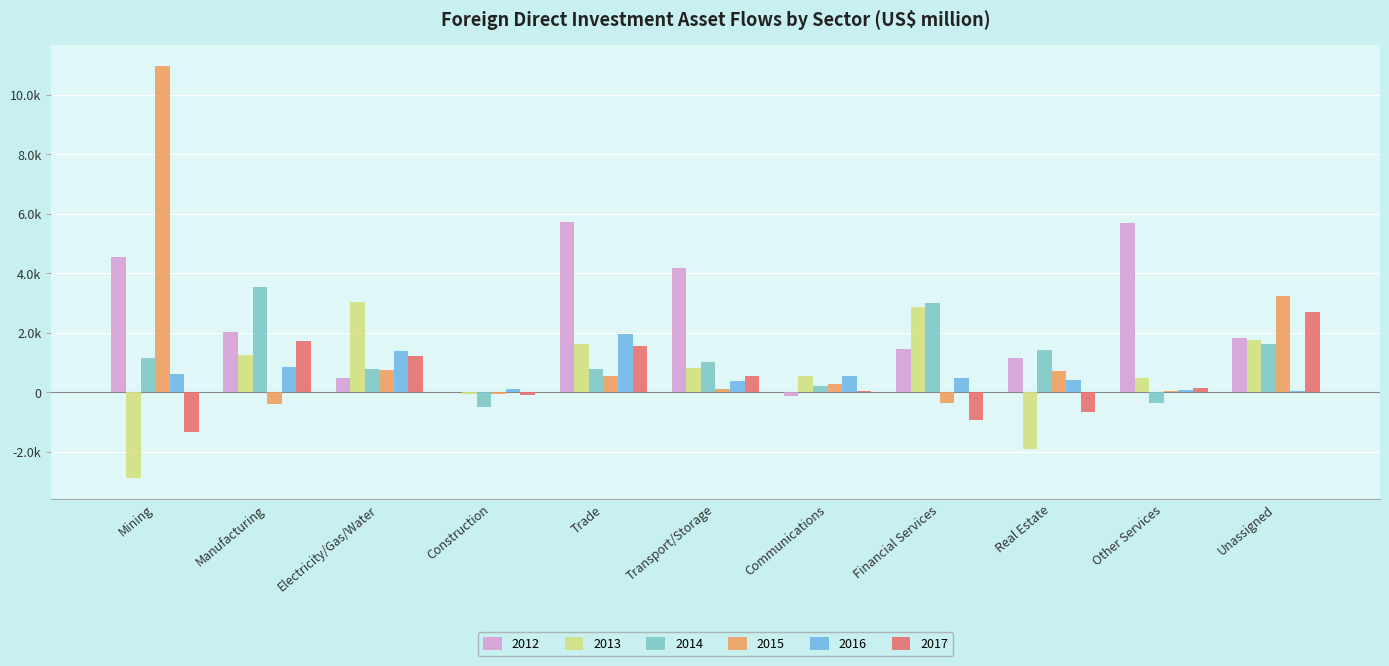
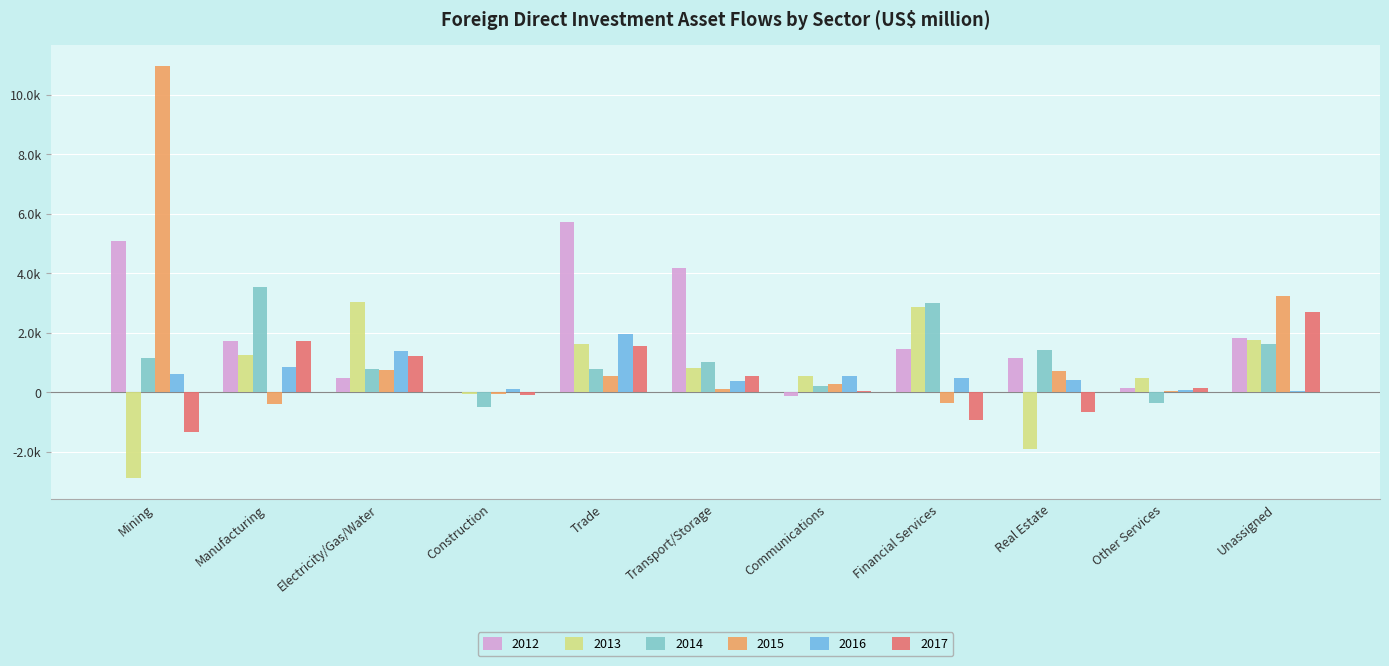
  {
    "2012": {
-     "Mining": 4600,
-     "Manufacturing": 2000,
+     "Mining": 5100,
+     "Manufacturing": 1700,
      "Electricity/Gas/Water": 500,
      "Trade": 5700,
      "Transport/Storage": 4200,
      "Communications": -100,
      "Financial Services": 1500,
      "Real Estate": 1100,
-     "Other Services": 5700,
+     "Other Services": 100,
      "Unassigned": 1800
    },
    "2013": {
      "Mining": -2900,
      "Manufacturing": 1300,
      "Electricity/Gas/Water": 3000,
      "Trade": 1600,
      "Transport/Storage": 800,
      "Communications": 600,
      "Financial Services": 2900,
      "Real Estate": -1900,
      "Other Services": 500,
      "Unassigned": 1800
    }
  }
